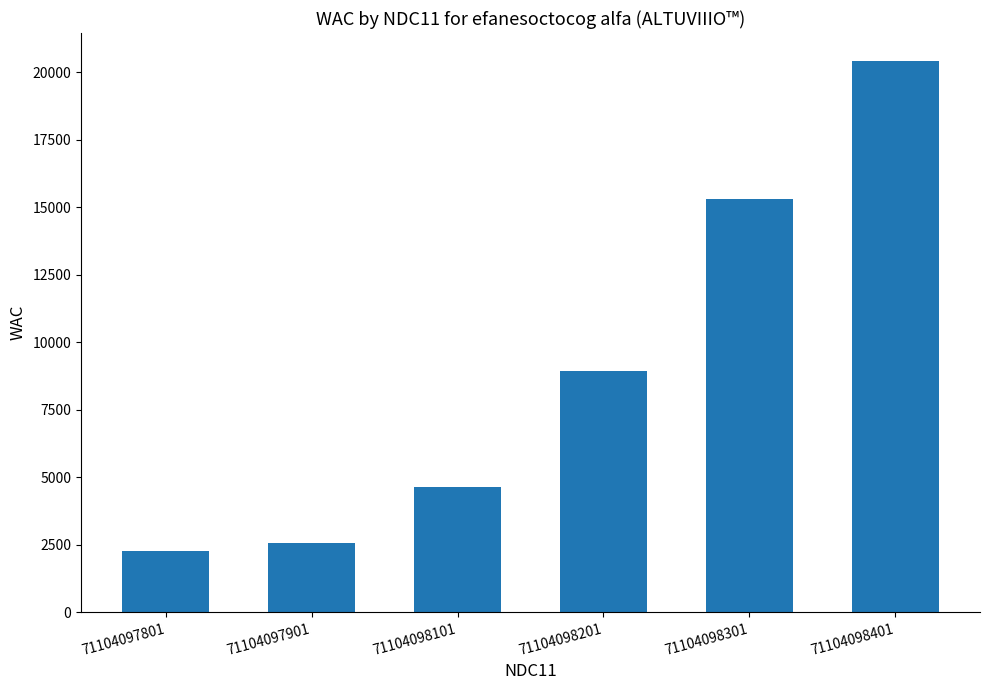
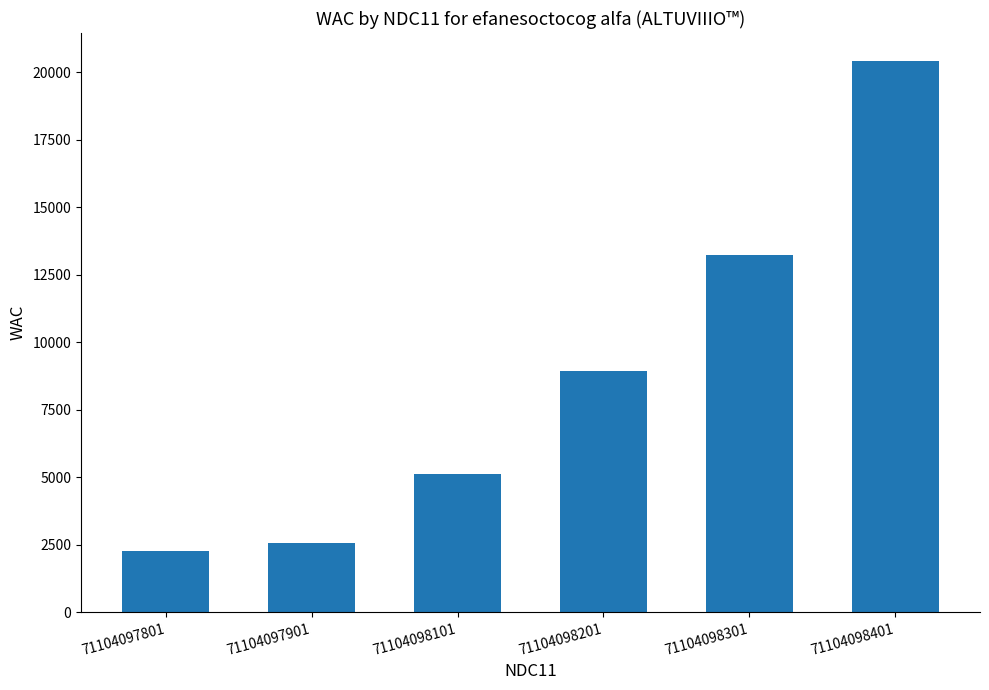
  {
    "71104097801": 2300,
    "71104097901": 2600,
-   "71104098101": 4600,
+   "71104098101": 5100,
    "71104098201": 8900,
-   "71104098301": 15300,
+   "71104098301": 13300,
    "71104098401": 20400
  }
